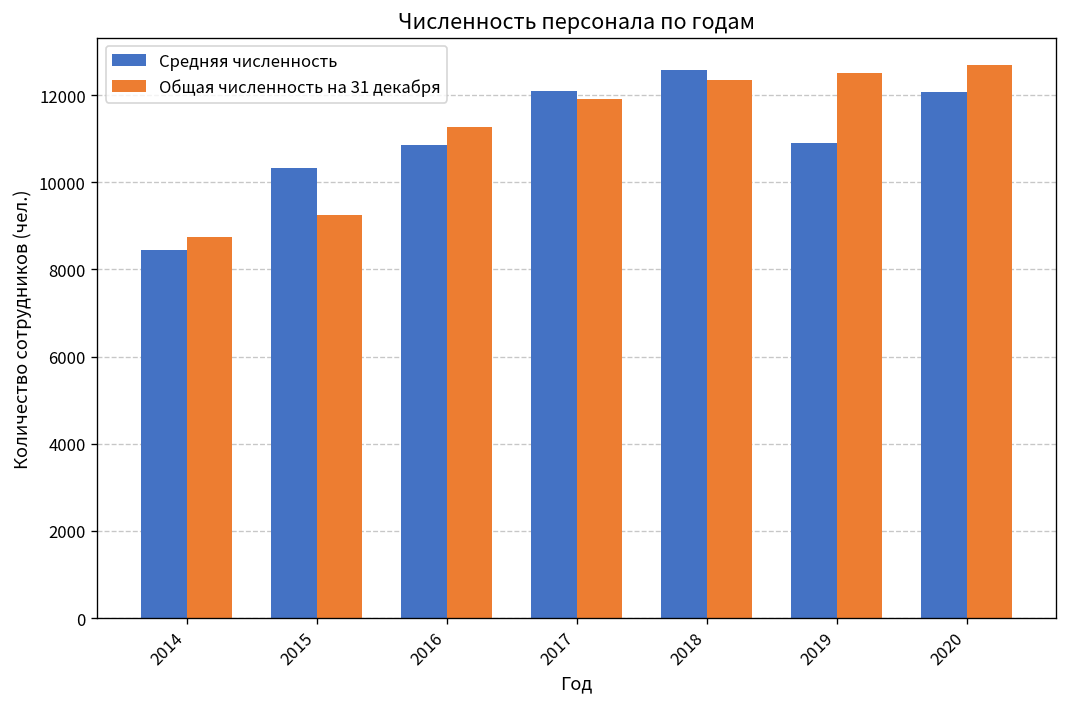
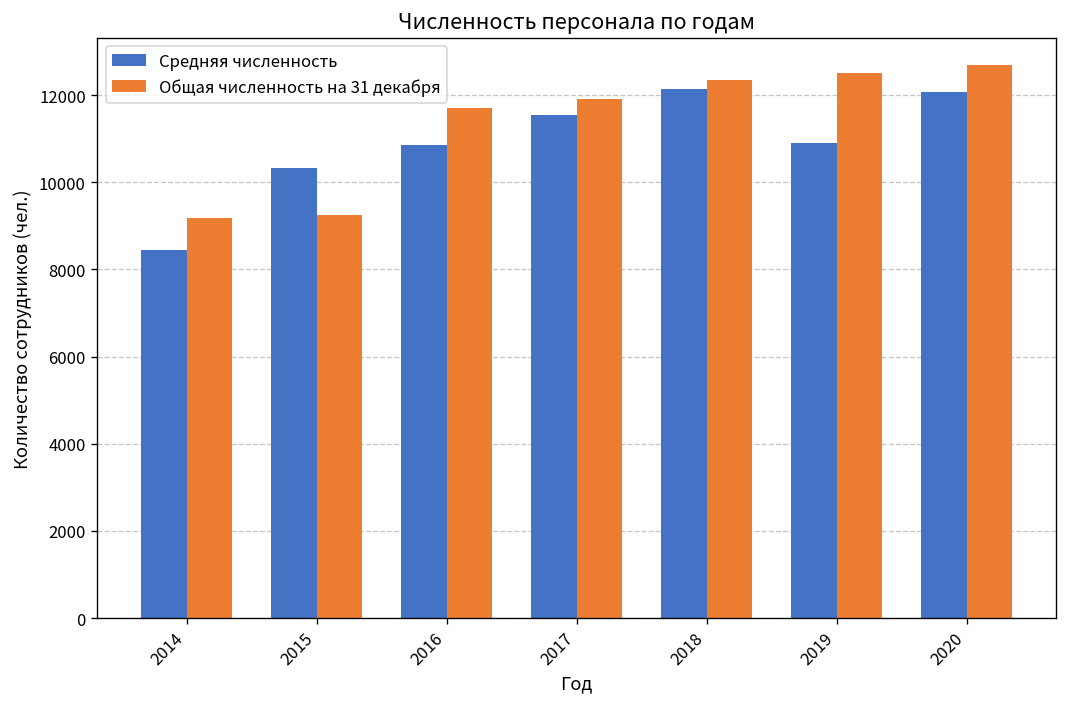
  {
    "Средняя численность": {
      "2014": 8400,
      "2015": 10300,
      "2016": 10900,
-     "2017": 12100,
-     "2018": 12600,
+     "2017": 11600,
+     "2018": 12100,
      "2019": 10900,
      "2020": 12100
    },
    "Общая численность на 31 декабря": {
-     "2014": 8800,
+     "2014": 9200,
      "2015": 9200,
-     "2016": 11300,
+     "2016": 11700,
      "2017": 11900,
      "2018": 12300,
      "2019": 12500,
      "2020": 12700
    }
  }
